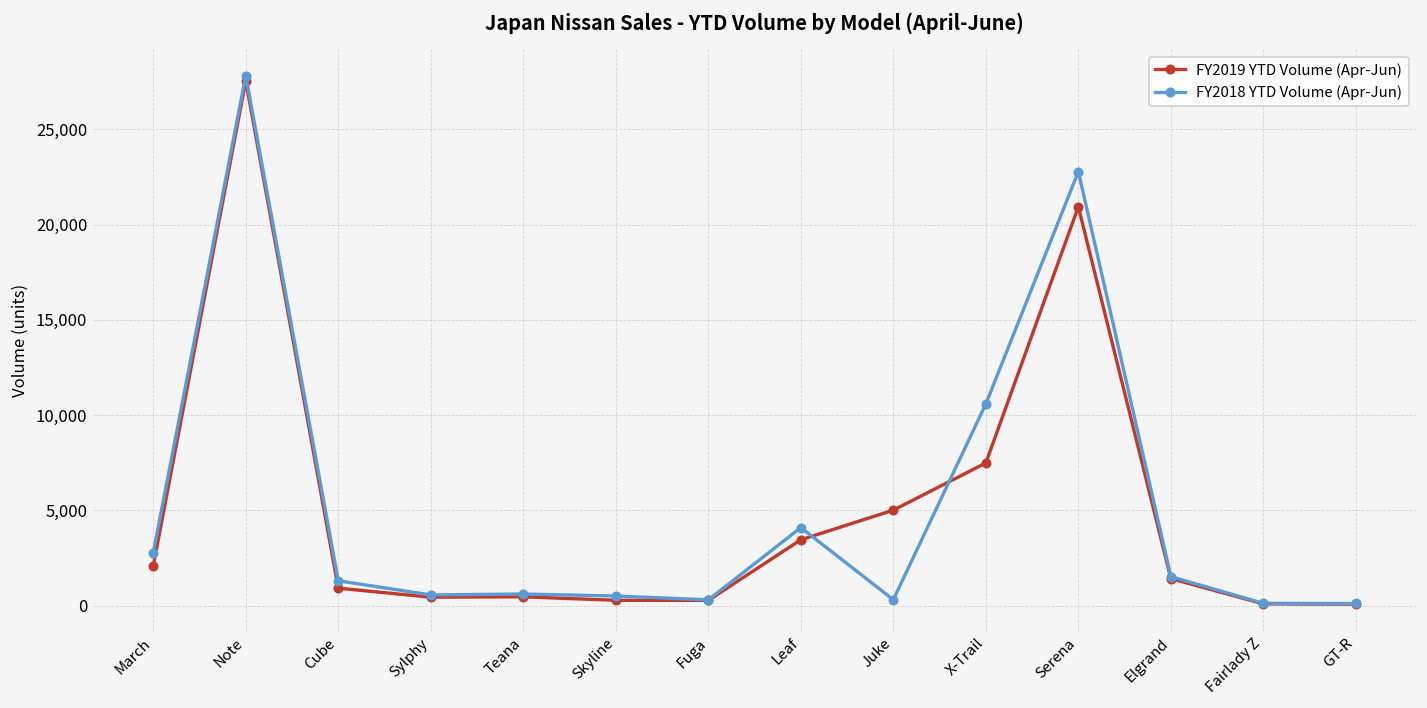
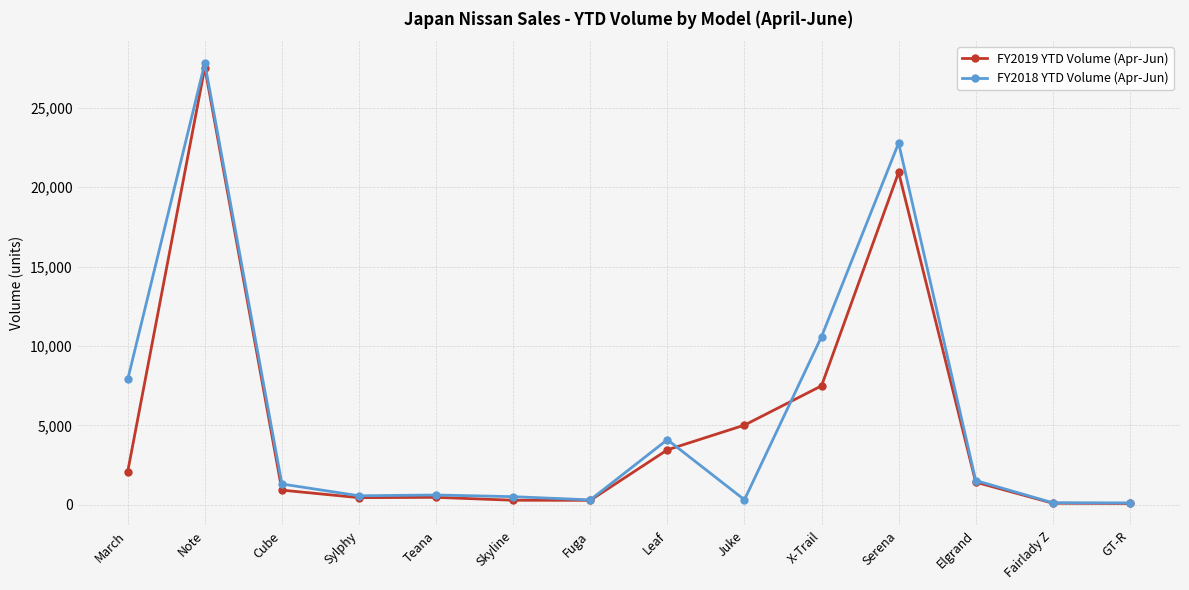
  {
    "FY2019 YTD Volume (Apr-Jun)": {
      "March": "2,100",
      "Note": "27,500",
      "Cube": "900",
      "Skyline": "300",
      "Leaf": "3,500",
      "Juke": "5,000",
      "X-Trail": "7,500",
      "Serena": "20,900"
    },
    "FY2018 YTD Volume (Apr-Jun)": {
-     "March": "2,800",
+     "March": "7,900",
      "Note": "27,800",
      "Cube": "1,300",
      "Skyline": "500",
      "Leaf": "4,100",
      "Juke": "300",
      "X-Trail": "10,600",
      "Serena": "22,800"
    }
  }
